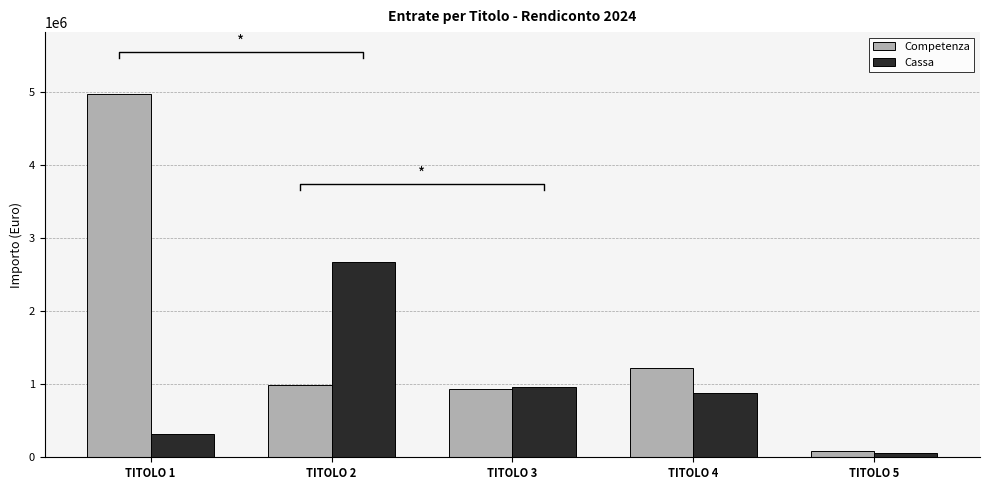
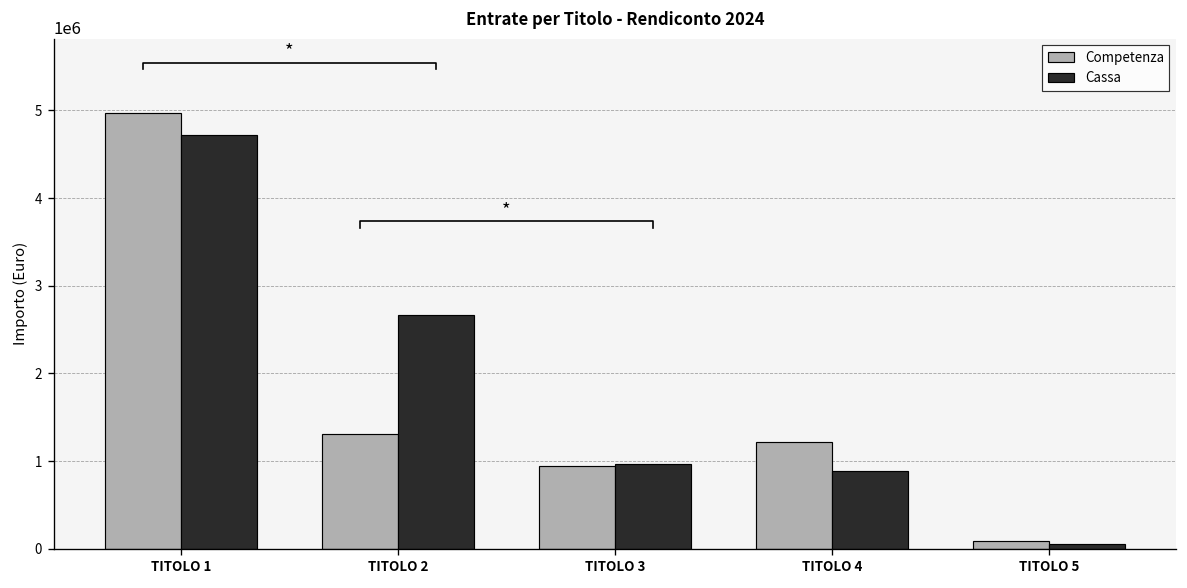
  {
    "Competenza": {
      "TITOLO 1": 5000000,
-     "TITOLO 2": 1000000,
+     "TITOLO 2": 1300000,
      "TITOLO 3": 900000,
      "TITOLO 4": 1200000,
      "TITOLO 5": 100000
    },
    "Cassa": {
-     "TITOLO 1": 300000,
+     "TITOLO 1": 4700000,
      "TITOLO 2": 2700000,
      "TITOLO 3": 1000000,
      "TITOLO 4": 900000,
      "TITOLO 5": 100000
    }
  }
